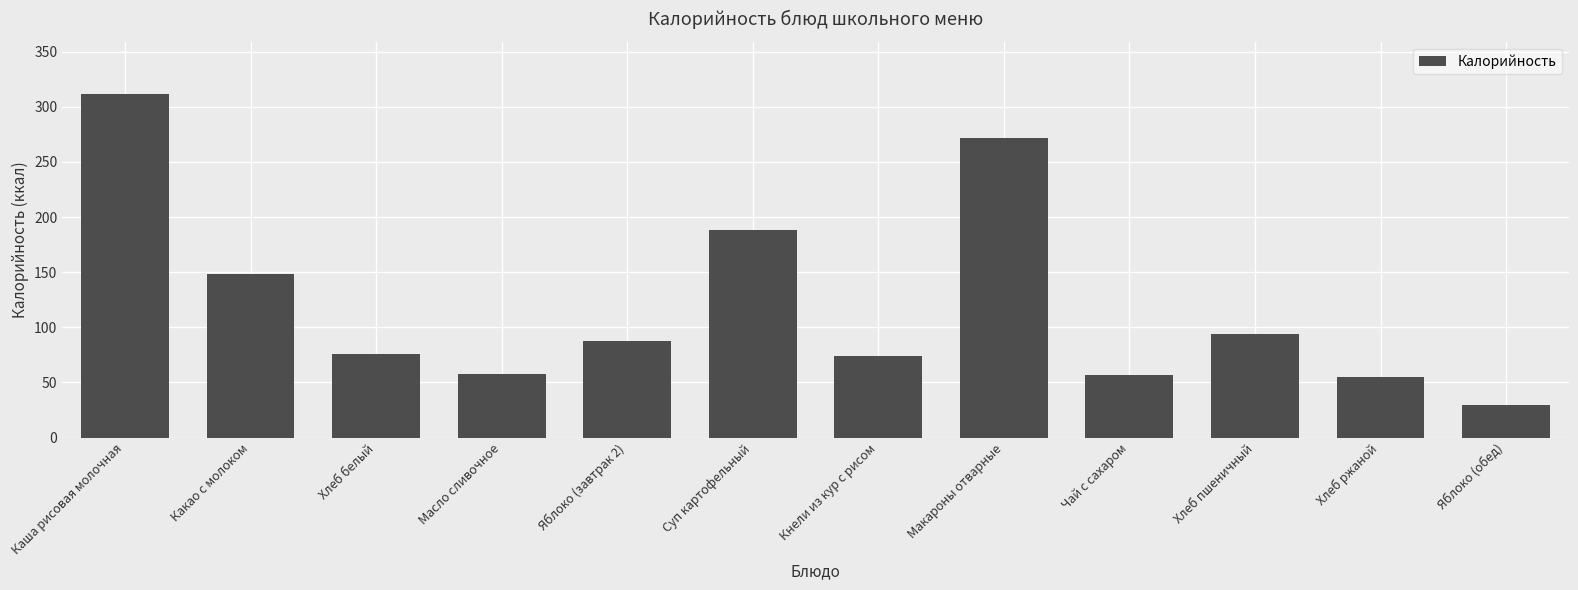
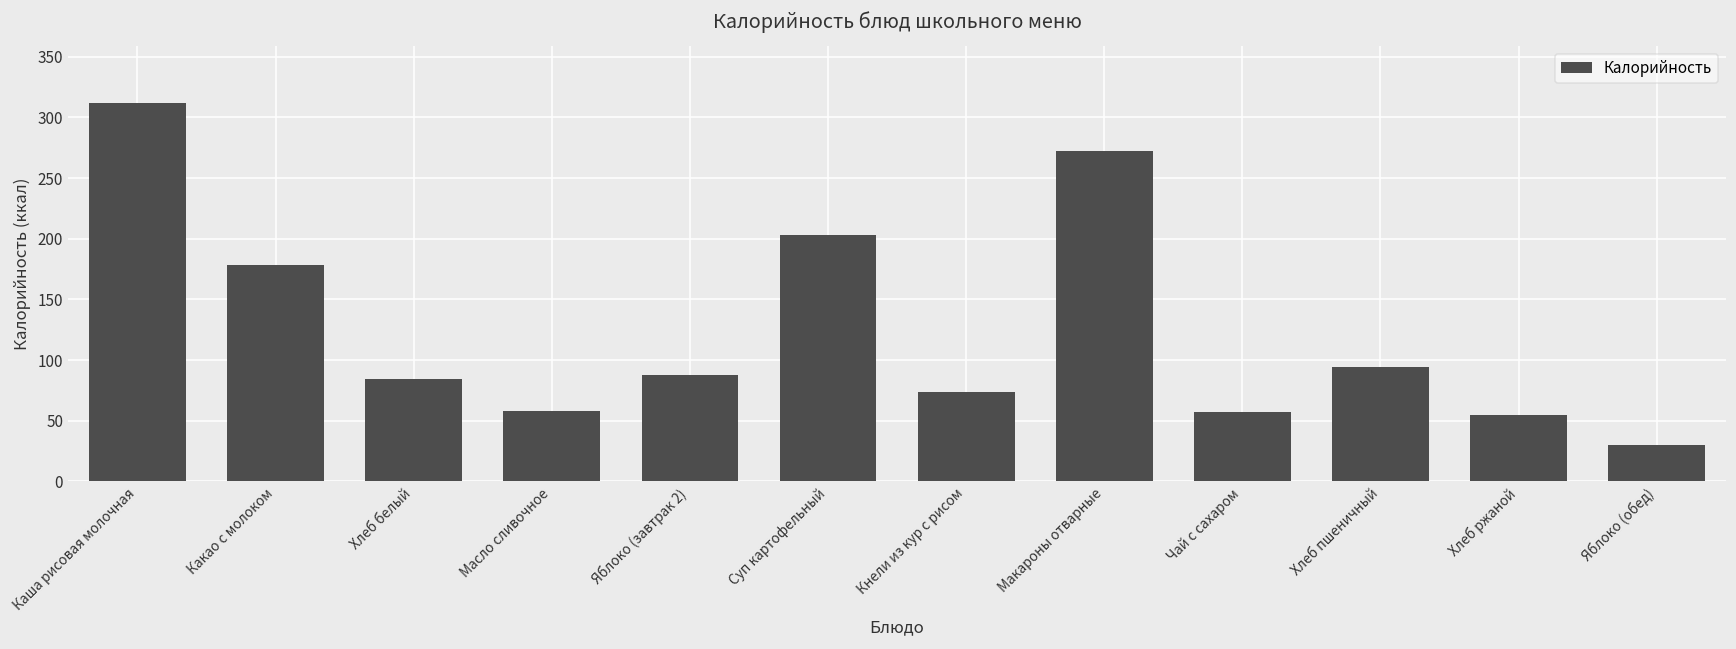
  {
    "Каша рисовая молочная": 312,
-   "Какао с молоком": 148,
-   "Хлеб белый": 76,
+   "Какао с молоком": 178,
+   "Хлеб белый": 84,
    "Масло сливочное": 58,
    "Яблоко (завтрак 2)": 88,
-   "Суп картофельный": 188,
+   "Суп картофельный": 203,
    "Кнели из кур с рисом": 74,
    "Макароны отварные": 272,
    "Чай с сахаром": 57,
    "Хлеб пшеничный": 94,
    "Хлеб ржаной": 55,
    "Яблоко (обед)": 30
  }
